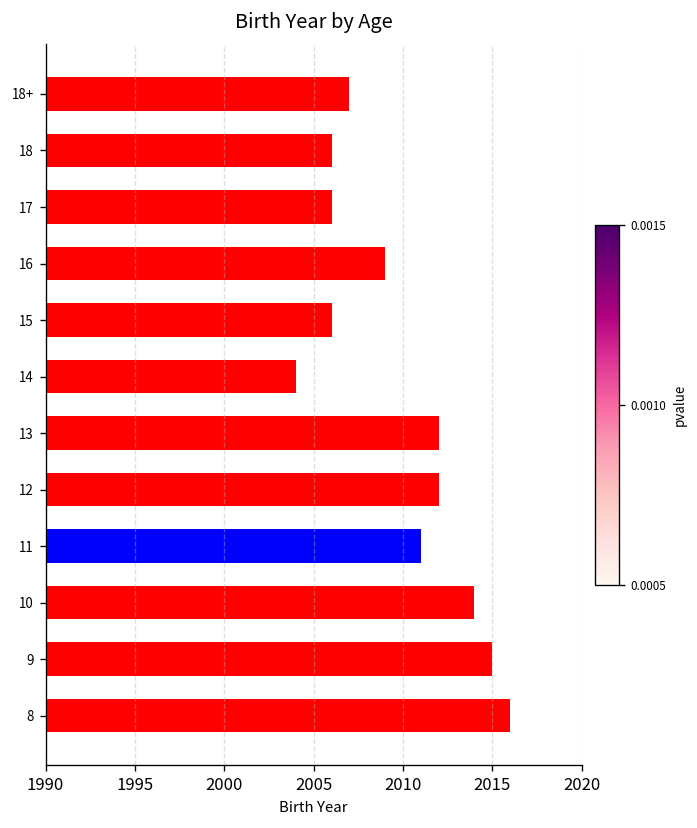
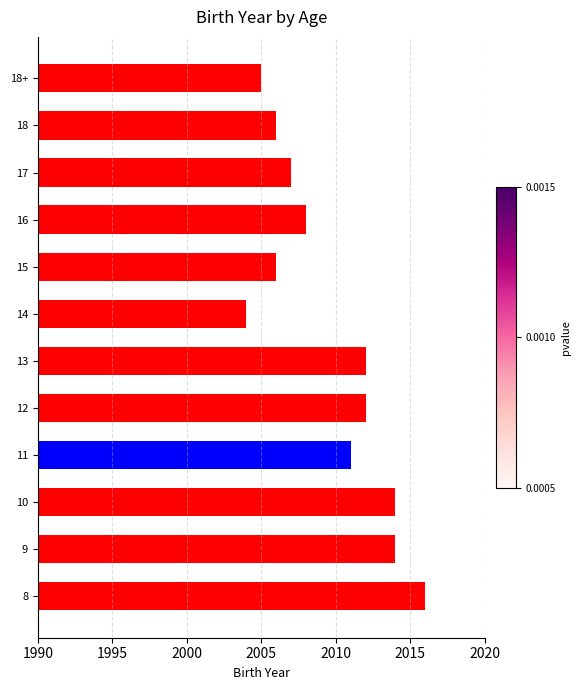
  {
-   "18+": 2007,
+   "18+": 2005,
    "18": 2006,
-   "17": 2006,
-   "16": 2009,
+   "17": 2007,
+   "16": 2008,
    "15": 2006,
    "14": 2004,
    "13": 2012,
    "12": 2012,
    "11": 2011,
    "10": 2014,
-   "9": 2015,
+   "9": 2014,
    "8": 2016
  }
